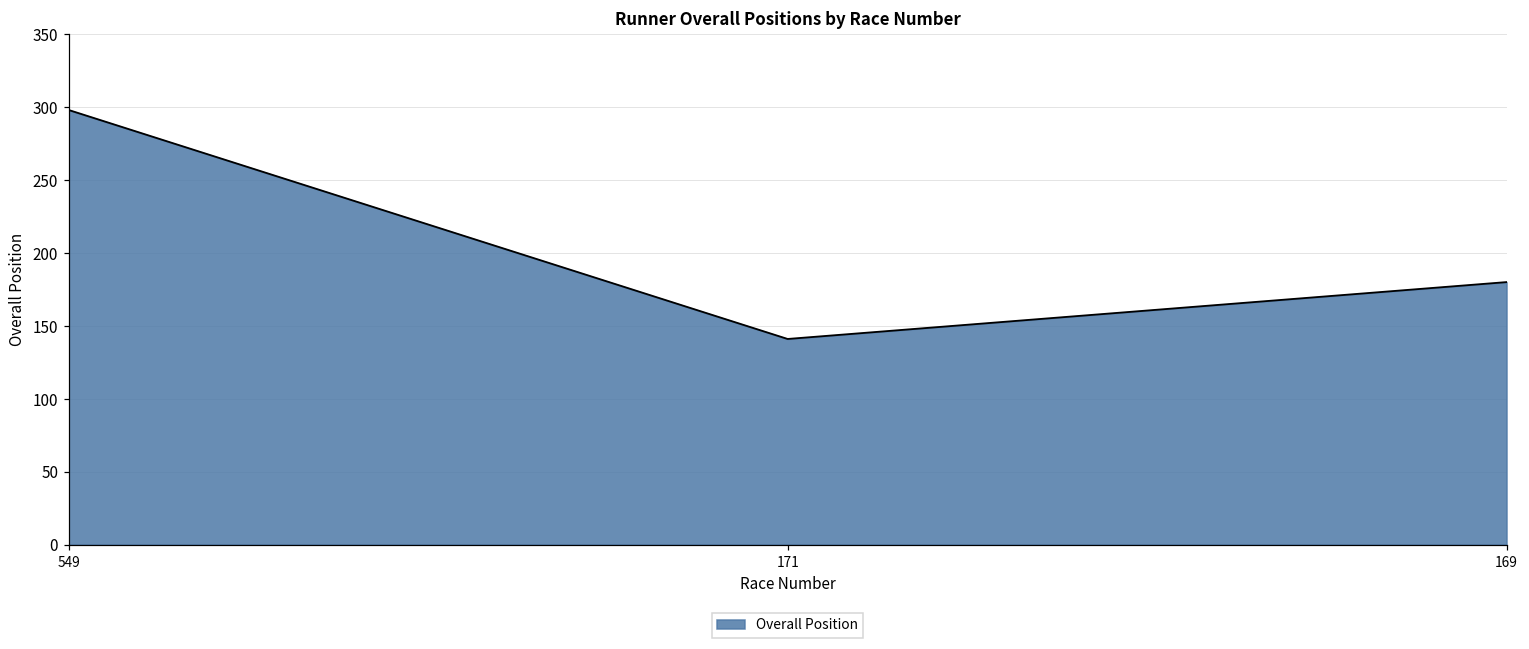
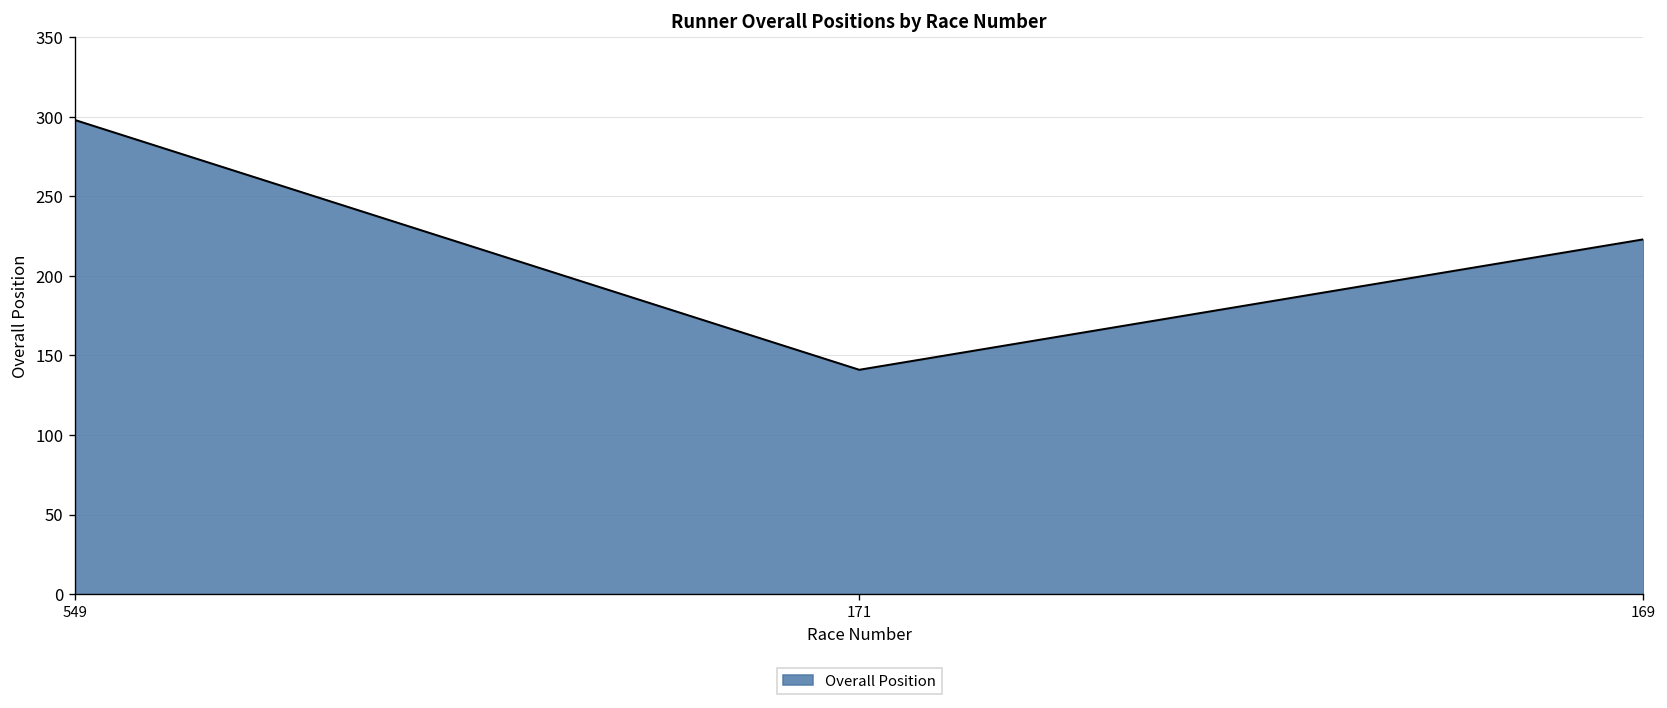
  {
    "549": 298,
    "171": 141,
-   "169": 180
+   "169": 223
  }
